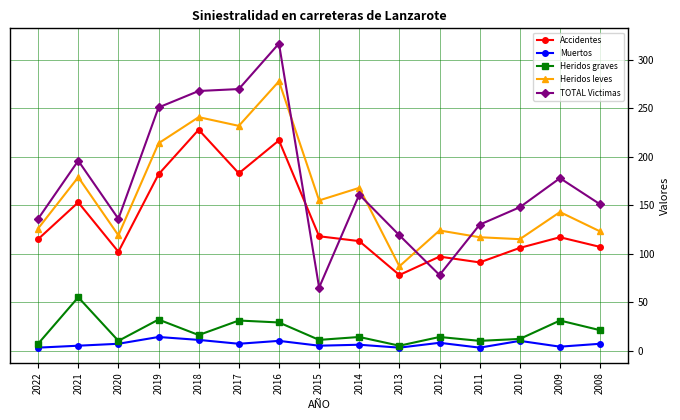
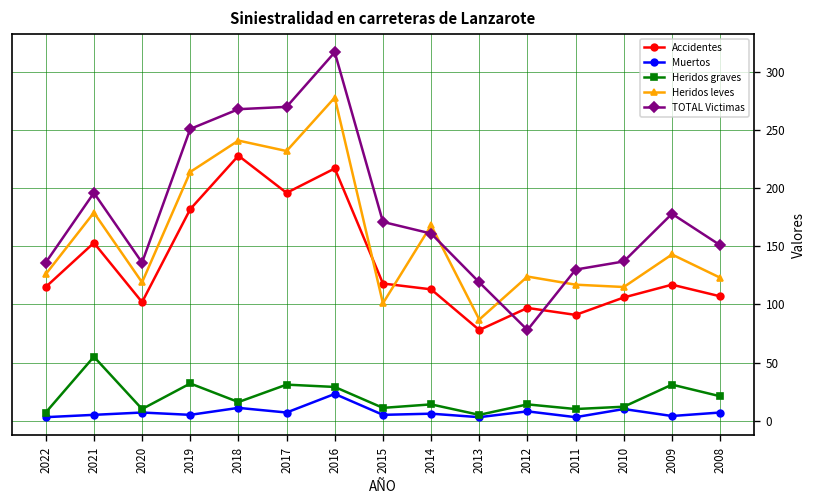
  {
    "Accidentes": {
      "2022": 120,
      "2021": 150,
      "2020": 100,
      "2019": 180,
      "2018": 230,
-     "2017": 180,
+     "2017": 200,
      "2016": 220,
      "2015": 120,
      "2014": 110,
      "2013": 80,
      "2012": 100,
      "2011": 90,
      "2010": 110,
      "2009": 120,
      "2008": 110
    },
    "Muertos": {
      "2022": 0,
      "2021": 10,
      "2020": 10,
-     "2019": 14,
+     "2019": 5,
      "2018": 10,
      "2017": 10,
-     "2016": 10,
+     "2016": 20,
      "2015": 10,
      "2014": 10,
      "2012": 10,
      "2011": 0,
      "2009": 0,
      "2008": 10
    },
    "Heridos graves": {
      "2022": 10,
      "2021": 60,
      "2020": 10,
      "2019": 30,
      "2018": 20,
      "2017": 30,
      "2016": 30,
      "2015": 10,
      "2014": 10,
      "2012": 10,
      "2011": 10,
      "2009": 30,
      "2008": 20
    },
    "Heridos leves": {
      "2022": 130,
      "2021": 180,
      "2020": 120,
      "2019": 210,
      "2018": 240,
      "2017": 230,
      "2016": 280,
-     "2015": 160,
+     "2015": 100,
      "2014": 170,
      "2013": 90,
      "2012": 120,
      "2011": 120,
      "2010": 120,
      "2009": 140,
      "2008": 120
    },
    "TOTAL Victimas": {
      "2022": 140,
      "2021": 200,
      "2020": 140,
      "2019": 250,
      "2018": 270,
      "2017": 270,
      "2016": 320,
-     "2015": 70,
+     "2015": 170,
      "2014": 160,
      "2013": 120,
      "2012": 80,
      "2011": 130,
-     "2010": 150,
+     "2010": 140,
      "2009": 180,
      "2008": 150
    }
  }
